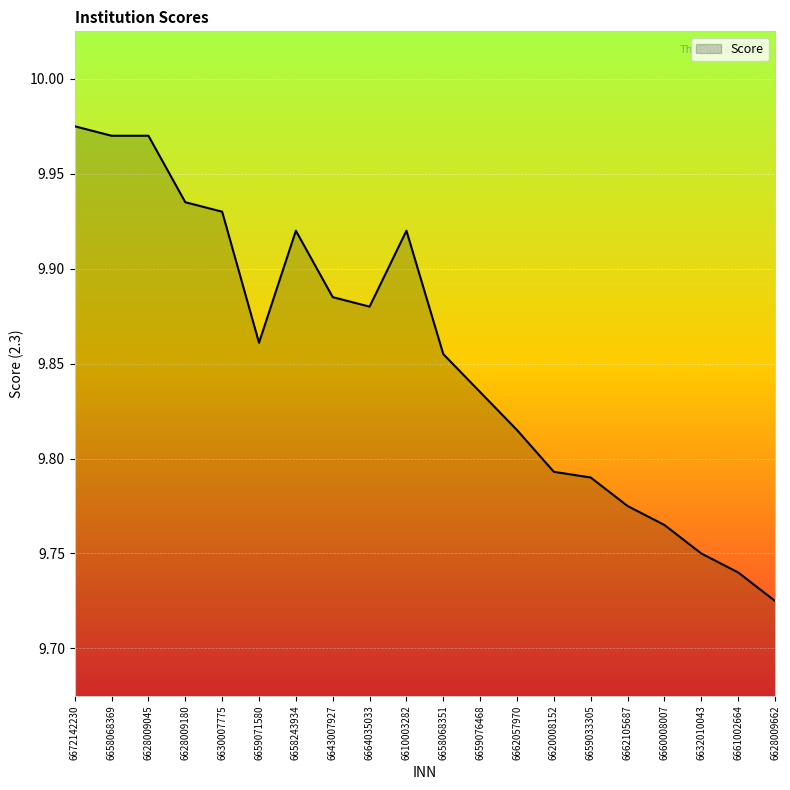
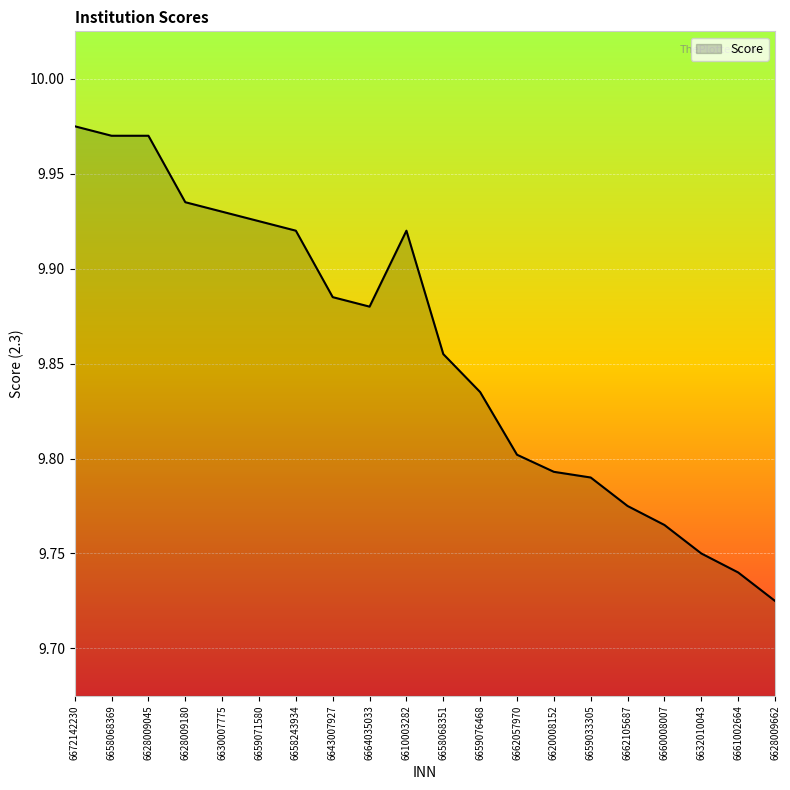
  {
    "6672142230": 9.975,
    "6658068369": 9.970,
    "6628009045": 9.970,
    "6628009180": 9.935,
    "6630007775": 9.930,
-   "6659071580": 9.861,
+   "6659071580": 9.925,
    "6658243934": 9.920,
    "6643007927": 9.885,
    "6664035033": 9.880,
    "6610003282": 9.920,
    "6658068351": 9.855,
    "6659076468": 9.835,
-   "6662057970": 9.815,
+   "6662057970": 9.802,
    "6620008152": 9.793,
    "6659033305": 9.790,
    "6662105687": 9.775,
    "6660008007": 9.765,
    "6632010043": 9.750,
    "6661002664": 9.740,
    "6628009662": 9.725
  }
